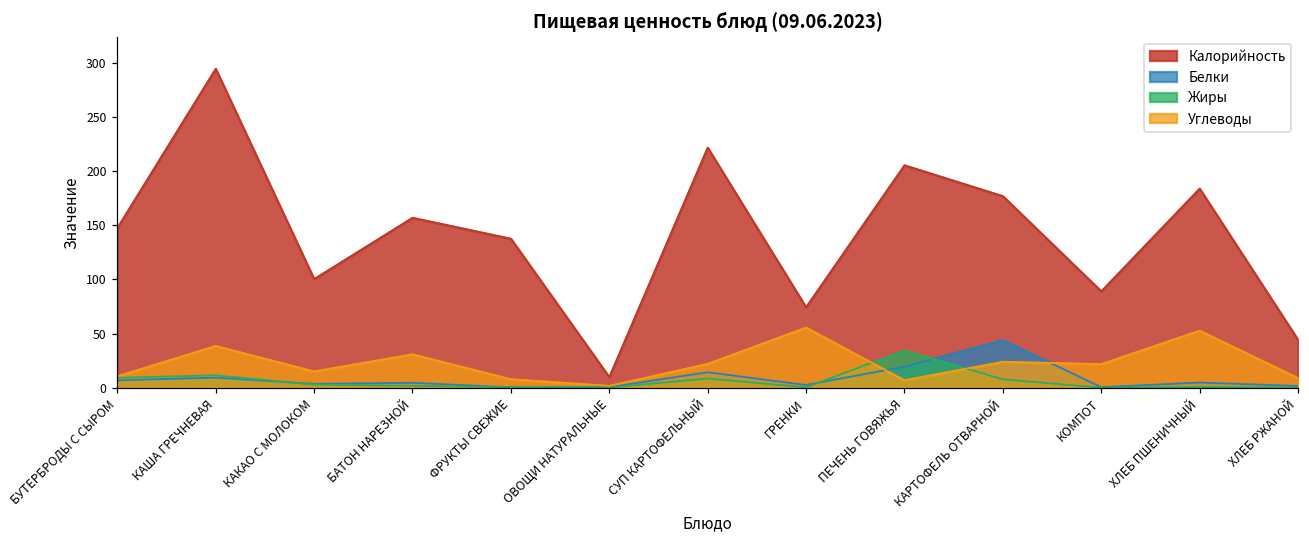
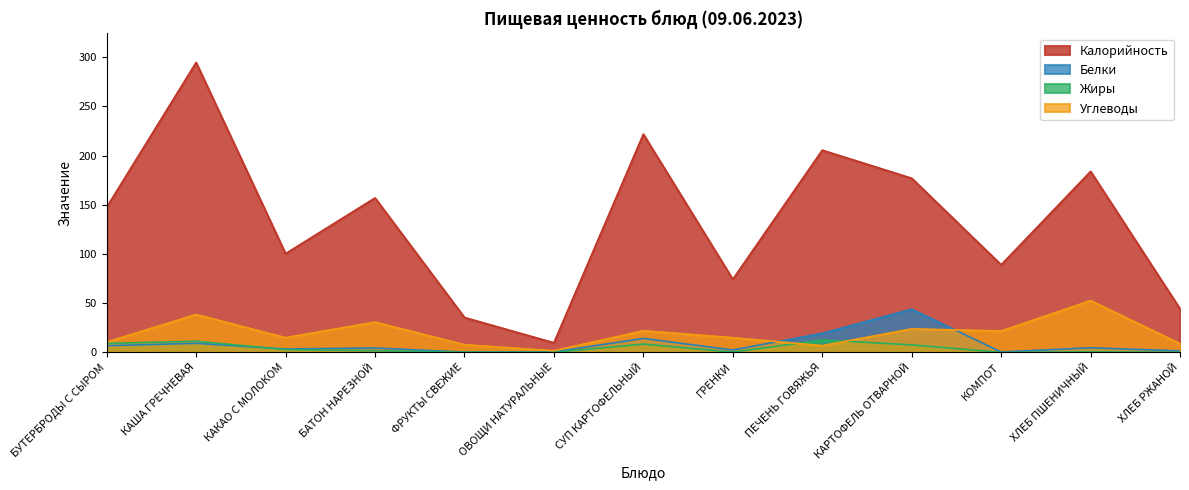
  {
    "Калорийность": {
      "БУТЕРБРОДЫ С СЫРОМ": 150,
      "КАША ГРЕЧНЕВАЯ": 290,
      "КАКАО С МОЛОКОМ": 100,
      "БАТОН НАРЕЗНОЙ": 160,
-     "ФРУКТЫ СВЕЖИЕ": 140,
+     "ФРУКТЫ СВЕЖИЕ": 40,
      "ОВОЩИ НАТУРАЛЬНЫЕ": 10,
      "СУП КАРТОФЕЛЬНЫЙ": 220,
      "ГРЕНКИ": 70,
      "ПЕЧЕНЬ ГОВЯЖЬЯ": 210,
      "КАРТОФЕЛЬ ОТВАРНОЙ": 180,
      "КОМПОТ": 90,
      "ХЛЕБ ПШЕНИЧНЫЙ": 180,
      "ХЛЕБ РЖАНОЙ": 40
    },
    "Белки": {
      "БАТОН НАРЕЗНОЙ": 0,
      "СУП КАРТОФЕЛЬНЫЙ": 10,
      "ПЕЧЕНЬ ГОВЯЖЬЯ": 20,
      "КАРТОФЕЛЬ ОТВАРНОЙ": 40,
      "ХЛЕБ ПШЕНИЧНЫЙ": 0
    },
    "Жиры": {
      "БАТОН НАРЕЗНОЙ": 0,
      "СУП КАРТОФЕЛЬНЫЙ": 10,
-     "ПЕЧЕНЬ ГОВЯЖЬЯ": 30,
+     "ПЕЧЕНЬ ГОВЯЖЬЯ": 10,
      "КАРТОФЕЛЬ ОТВАРНОЙ": 10,
      "ХЛЕБ ПШЕНИЧНЫЙ": 0
    },
    "Углеводы": {
      "КАША ГРЕЧНЕВАЯ": 40,
      "КАКАО С МОЛОКОМ": 20,
      "БАТОН НАРЕЗНОЙ": 30,
      "ФРУКТЫ СВЕЖИЕ": 10,
      "СУП КАРТОФЕЛЬНЫЙ": 20,
-     "ГРЕНКИ": 60,
+     "ГРЕНКИ": 10,
      "ПЕЧЕНЬ ГОВЯЖЬЯ": 10,
      "КАРТОФЕЛЬ ОТВАРНОЙ": 20,
      "КОМПОТ": 20,
      "ХЛЕБ ПШЕНИЧНЫЙ": 50,
      "ХЛЕБ РЖАНОЙ": 10
    }
  }
